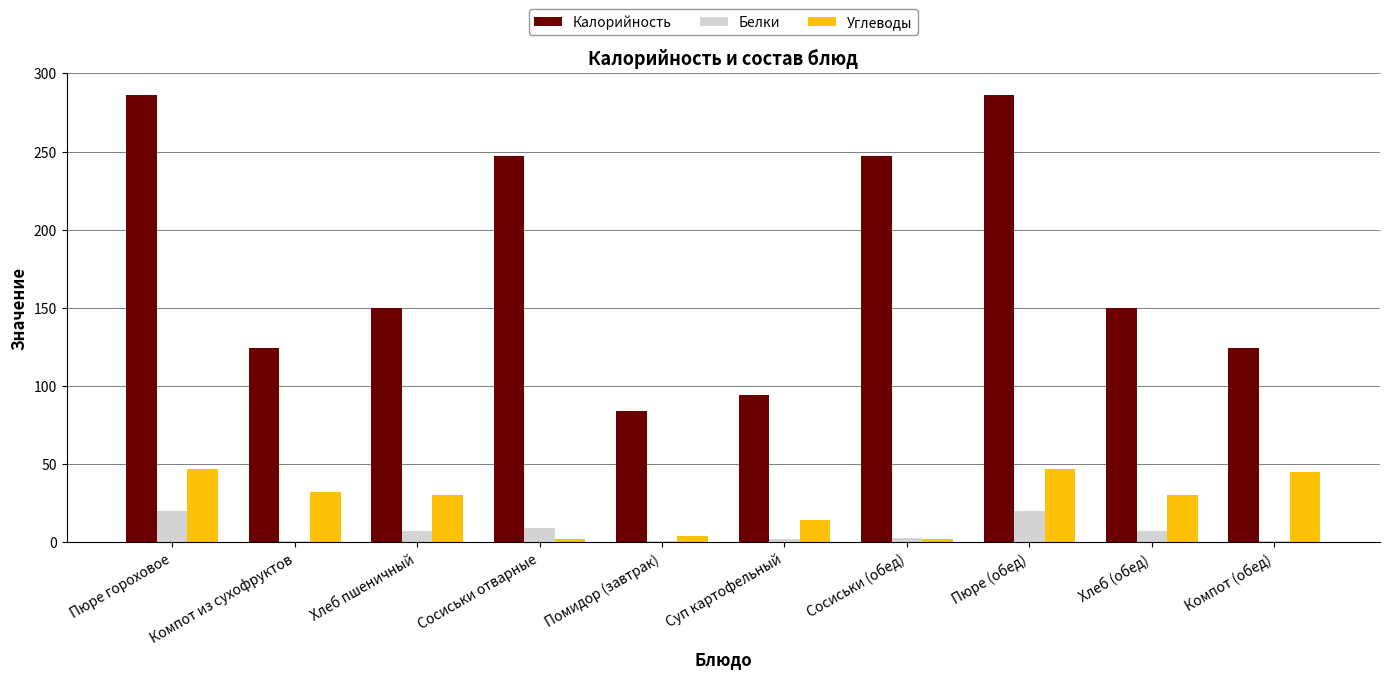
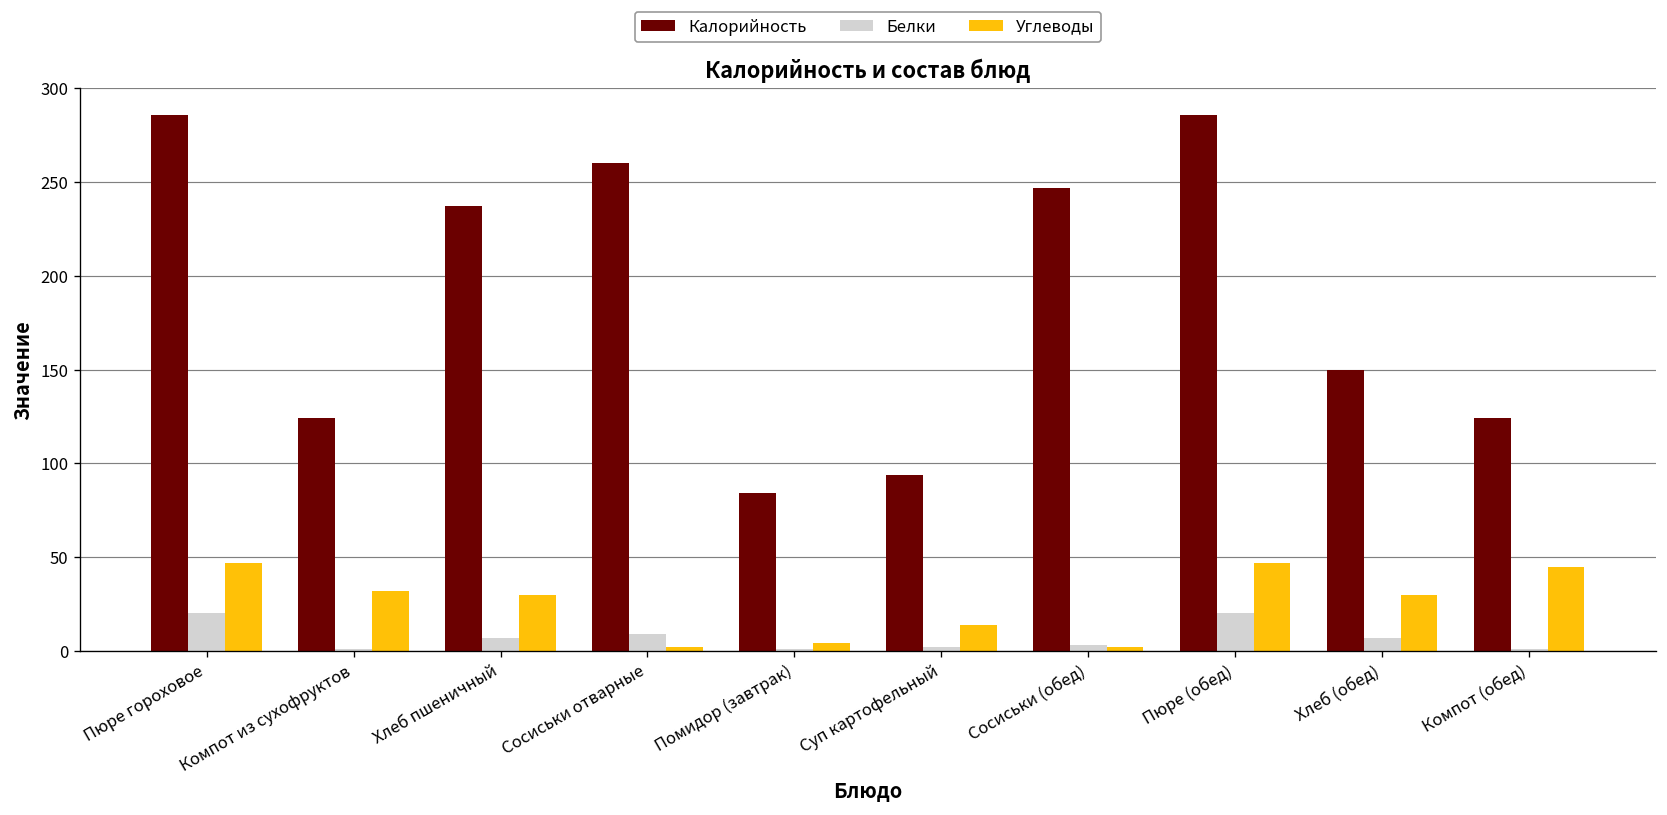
  {
    "Калорийность": {
      "Пюре гороховое": 286,
      "Компот из сухофруктов": 124,
-     "Хлеб пшеничный": 150,
-     "Сосиськи отварные": 247,
+     "Хлеб пшеничный": 237,
+     "Сосиськи отварные": 260,
      "Помидор (завтрак)": 84,
      "Суп картофельный": 94,
      "Сосиськи (обед)": 247,
      "Пюре (обед)": 286,
      "Хлеб (обед)": 150,
      "Компот (обед)": 124
    },
    "Белки": {
      "Пюре гороховое": 20,
      "Хлеб пшеничный": 7,
      "Сосиськи отварные": 9,
      "Суп картофельный": 2,
      "Сосиськи (обед)": 3,
      "Пюре (обед)": 20,
      "Хлеб (обед)": 7
    },
    "Углеводы": {
      "Пюре гороховое": 47,
      "Компот из сухофруктов": 32,
      "Хлеб пшеничный": 30,
      "Сосиськи отварные": 2,
      "Помидор (завтрак)": 4,
      "Суп картофельный": 14,
      "Сосиськи (обед)": 2,
      "Пюре (обед)": 47,
      "Хлеб (обед)": 30,
      "Компот (обед)": 45
    }
  }
